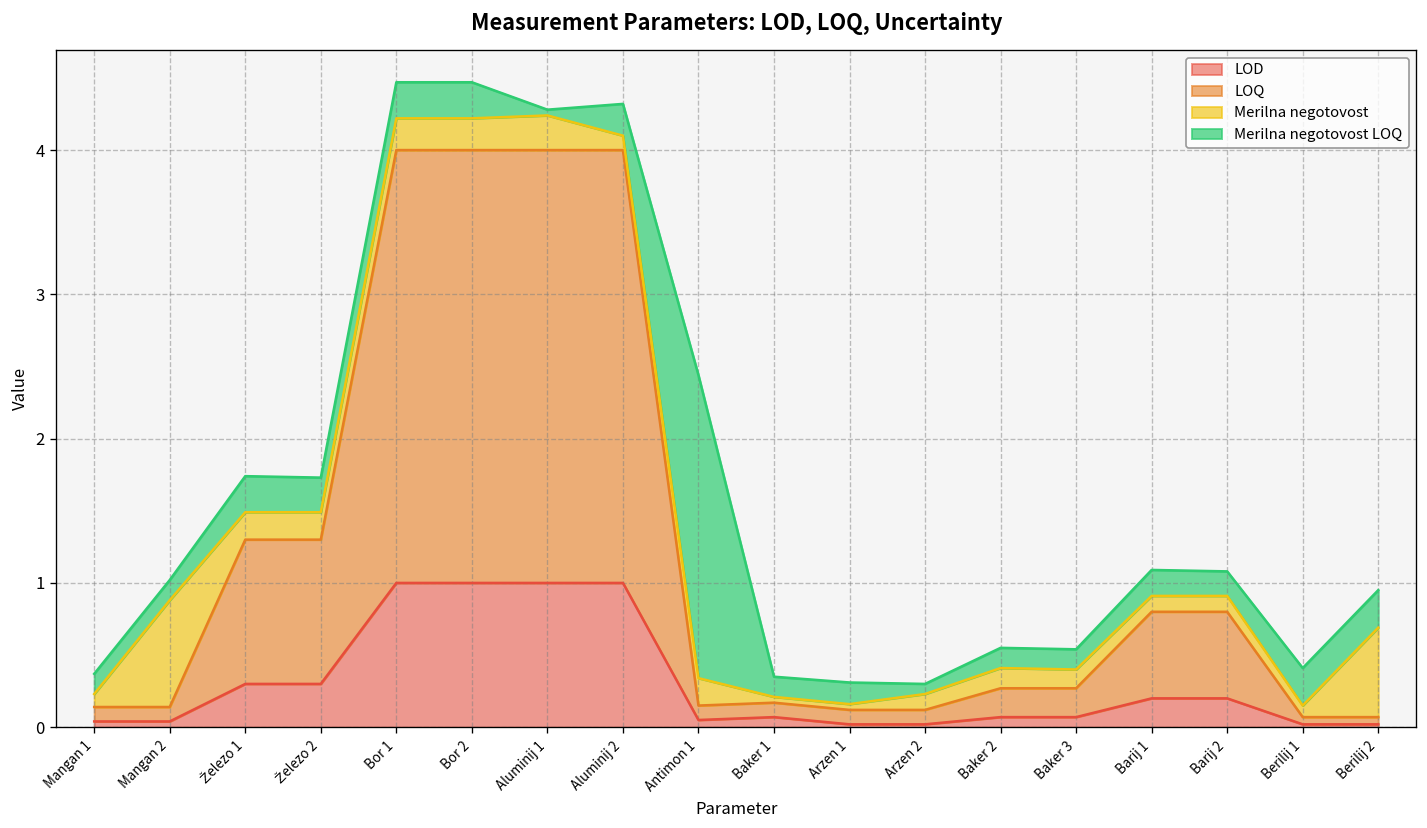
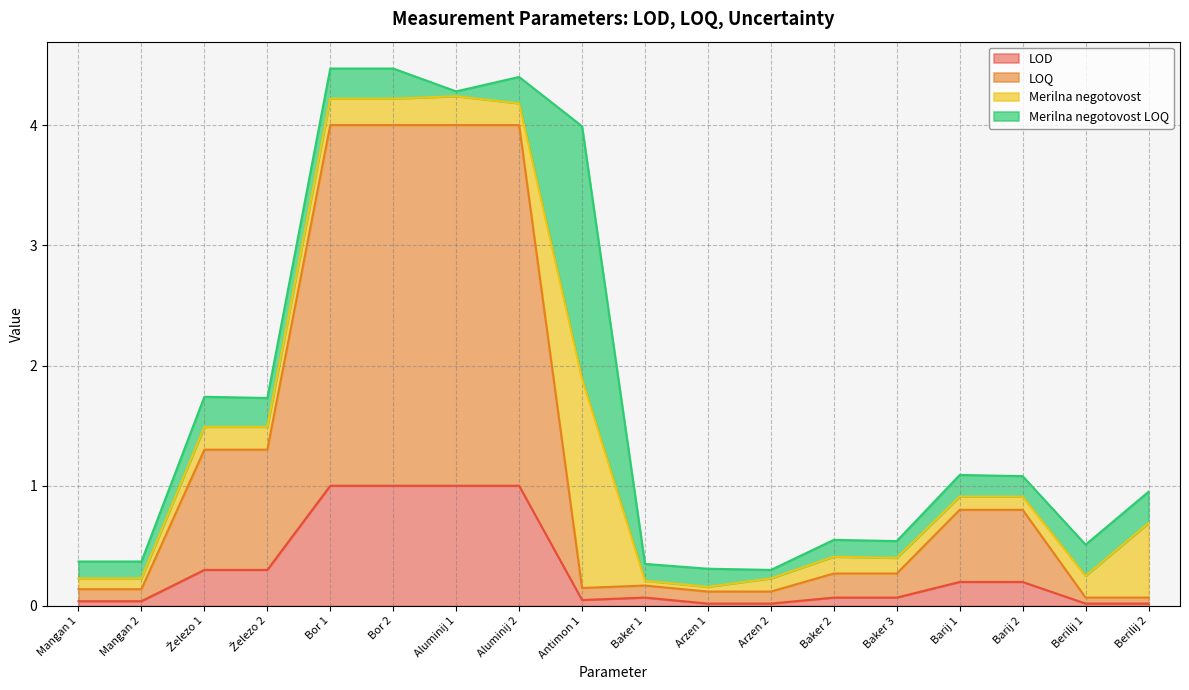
  {
    "Merilna negotovost": {
      "Mangan 1": 0.09,
-     "Mangan 2": 0.74,
+     "Mangan 2": 0.09,
      "Železo 1": 0.19,
      "Železo 2": 0.19,
      "Bor 1": 0.22,
      "Bor 2": 0.22,
      "Aluminij 1": 0.24,
-     "Aluminij 2": 0.10,
-     "Antimon 1": 0.19,
+     "Aluminij 2": 0.18,
+     "Antimon 1": 1.74,
      "Baker 1": 0.04,
      "Arzen 1": 0.04,
      "Arzen 2": 0.11,
      "Baker 2": 0.14,
      "Baker 3": 0.13,
      "Barij 1": 0.11,
      "Barij 2": 0.11,
-     "Berilij 1": 0.08,
+     "Berilij 1": 0.18,
      "Berilij 2": 0.62
    },
    "Merilna negotovost LOQ": {
      "Mangan 1": 0.14,
      "Mangan 2": 0.14,
      "Železo 1": 0.25,
      "Železo 2": 0.24,
      "Bor 1": 0.25,
      "Bor 2": 0.25,
      "Aluminij 1": 0.04,
      "Aluminij 2": 0.22,
      "Antimon 1": 2.10,
      "Baker 1": 0.14,
      "Arzen 1": 0.15,
      "Arzen 2": 0.07,
      "Baker 2": 0.14,
      "Baker 3": 0.14,
      "Barij 1": 0.18,
      "Barij 2": 0.17,
      "Berilij 1": 0.26,
      "Berilij 2": 0.26
    }
  }
